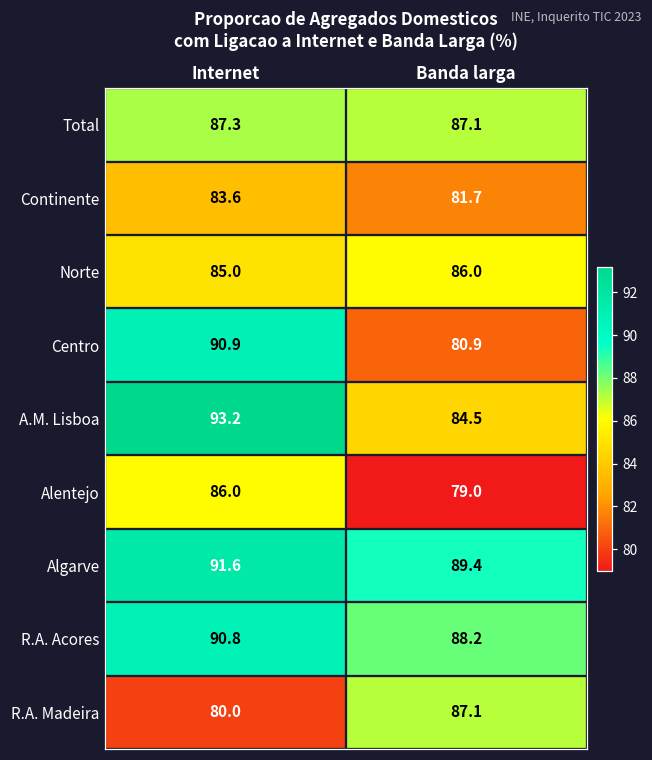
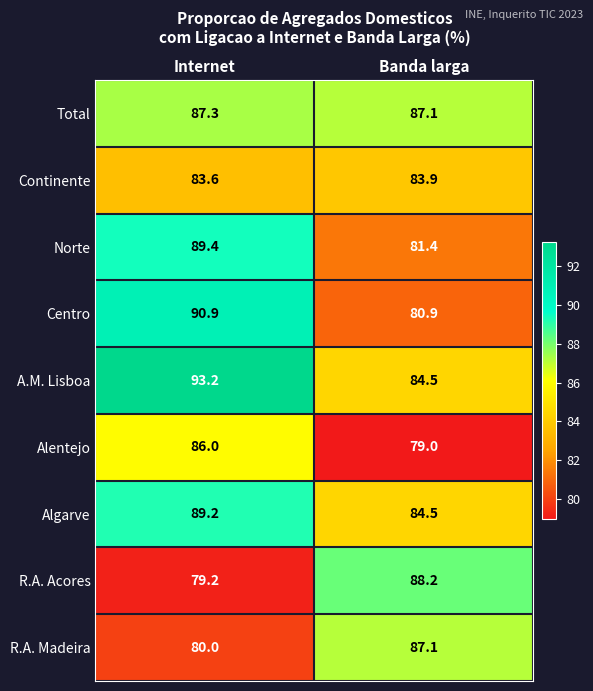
  {
    "Total": {
      "Internet": 87.3,
      "Banda larga": 87.1
    },
    "Continente": {
      "Internet": 83.6,
-     "Banda larga": 81.7
+     "Banda larga": 83.9
    },
    "Norte": {
-     "Internet": 85.0,
-     "Banda larga": 86.0
+     "Internet": 89.4,
+     "Banda larga": 81.4
    },
    "Centro": {
      "Internet": 90.9,
      "Banda larga": 80.9
    },
    "A.M. Lisboa": {
      "Internet": 93.2,
      "Banda larga": 84.5
    },
    "Alentejo": {
      "Internet": 86.0,
      "Banda larga": 79.0
    },
    "Algarve": {
-     "Internet": 91.6,
-     "Banda larga": 89.4
+     "Internet": 89.2,
+     "Banda larga": 84.5
    },
    "R.A. Acores": {
-     "Internet": 90.8,
+     "Internet": 79.2,
      "Banda larga": 88.2
    },
    "R.A. Madeira": {
      "Internet": 80.0,
      "Banda larga": 87.1
    }
  }
